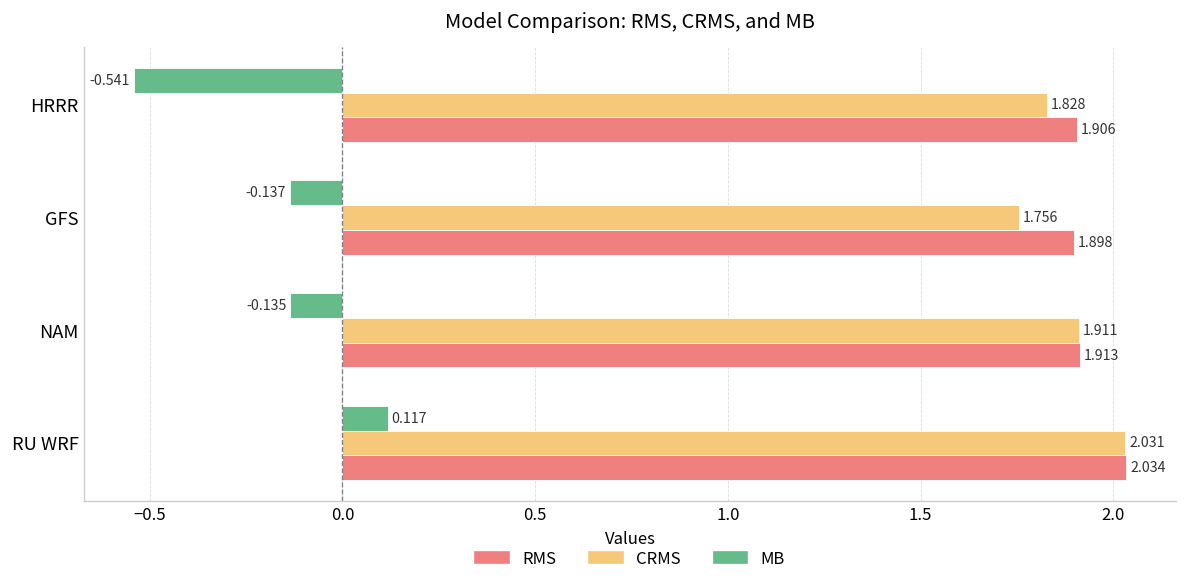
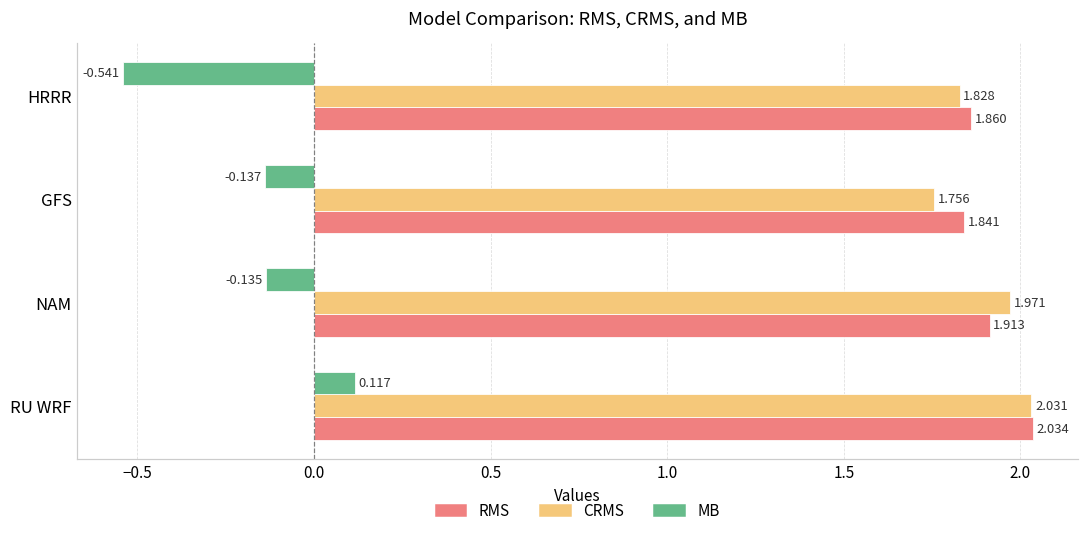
  {
    "RMS": {
-     "HRRR": 1.906,
-     "GFS": 1.898,
+     "HRRR": 1.860,
+     "GFS": 1.841,
      "NAM": 1.913,
      "RU WRF": 2.034
    },
    "CRMS": {
      "HRRR": 1.828,
      "GFS": 1.756,
-     "NAM": 1.911,
+     "NAM": 1.971,
      "RU WRF": 2.031
    },
    "MB": {
      "HRRR": -0.541,
      "GFS": -0.137,
      "NAM": -0.135,
      "RU WRF": 0.117
    }
  }
